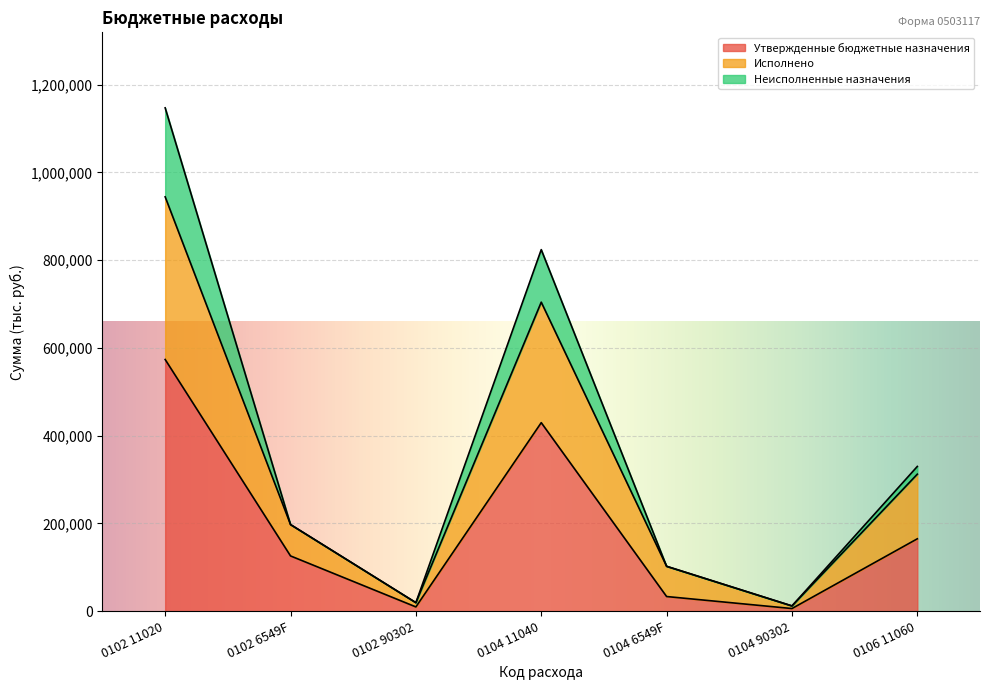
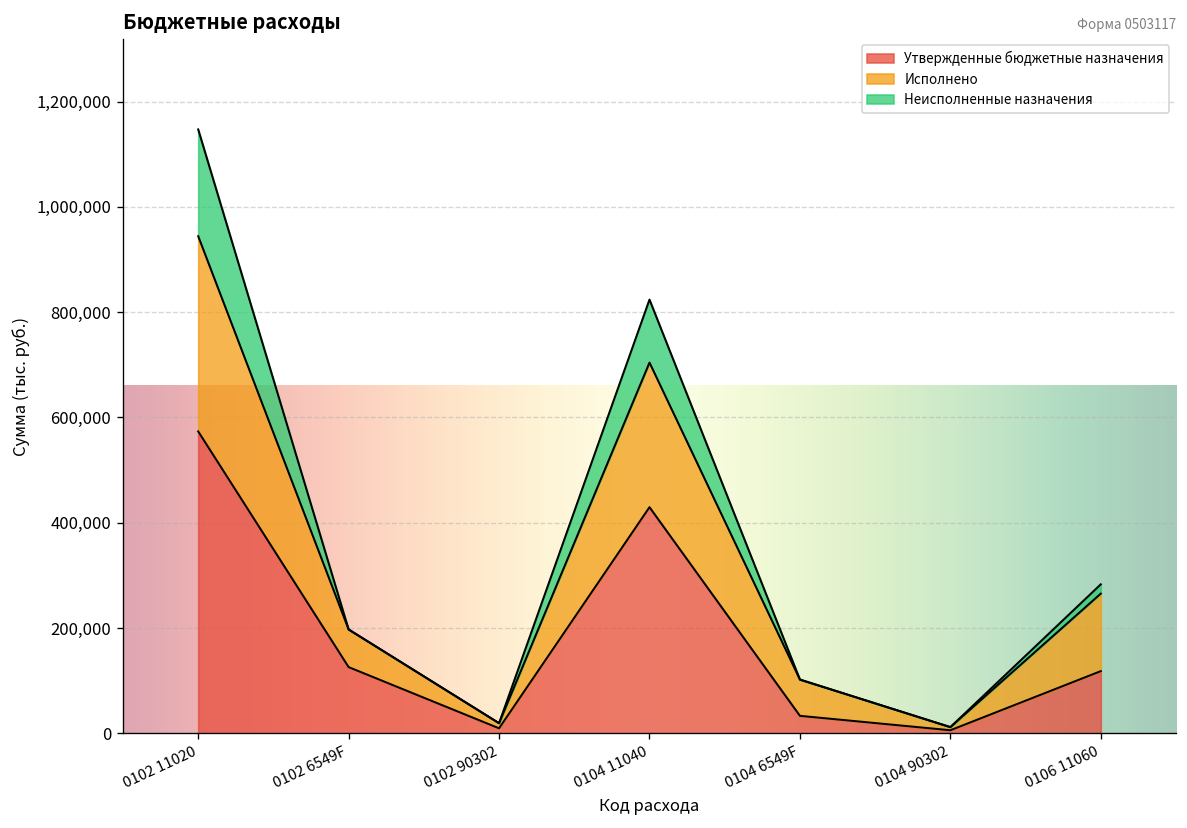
  {
    "Утвержденные бюджетные назначения": {
      "0102 11020": "570,000",
      "0102 6549F": "130,000",
      "0102 90302": "10,000",
      "0104 11040": "430,000",
      "0104 6549F": "30,000",
      "0104 90302": "10,000",
-     "0106 11060": "160,000"
+     "0106 11060": "120,000"
    },
    "Исполнено": {
      "0102 11020": "370,000",
      "0104 11040": "270,000",
      "0106 11060": "150,000"
    },
    "Неисполненные назначения": {
      "0102 11020": "200,000",
      "0104 11040": "120,000",
      "0106 11060": "20,000"
    }
  }
